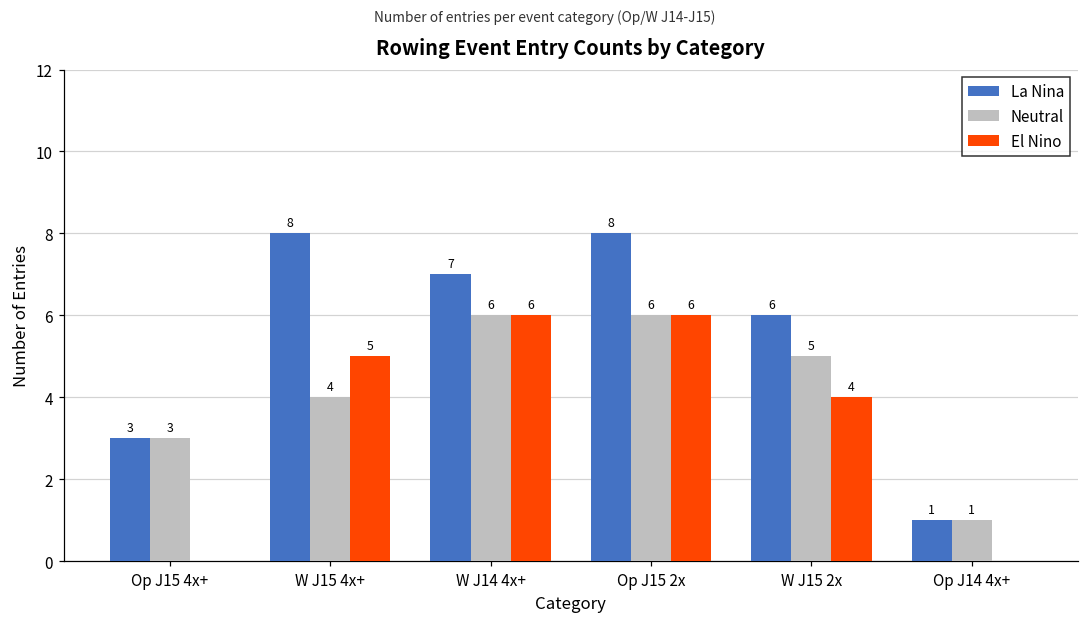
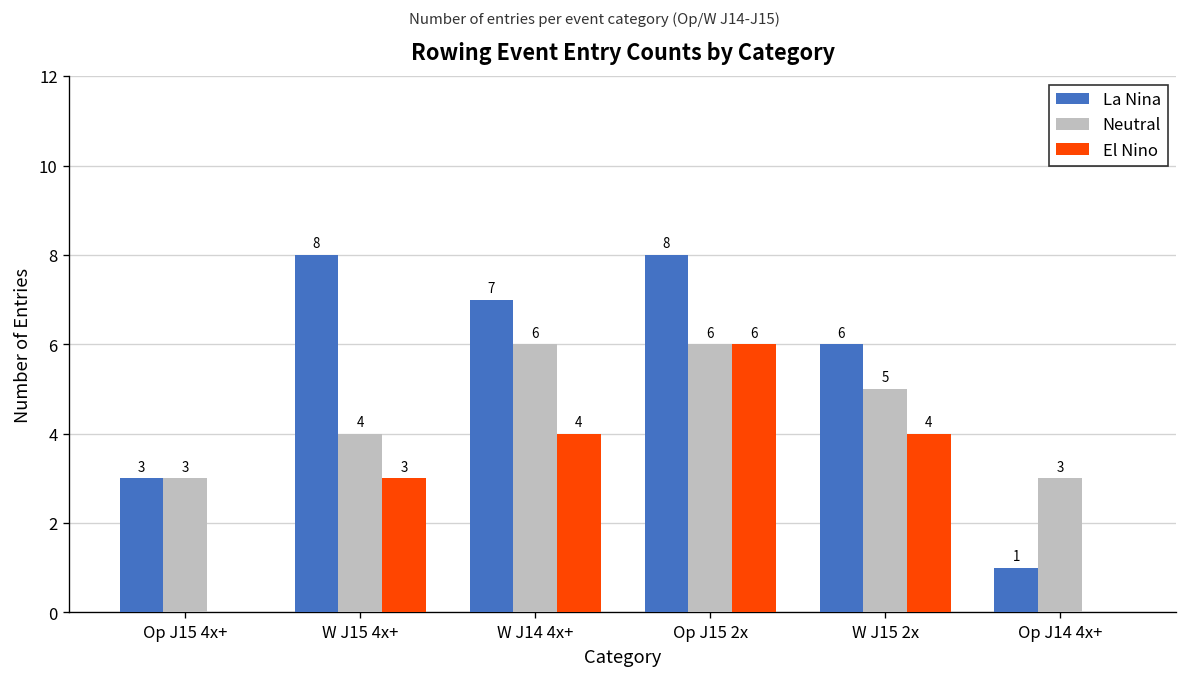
  {
    "La Nina": {
      "Op J15 4x+": 3,
      "W J15 4x+": 8,
      "W J14 4x+": 7,
      "Op J15 2x": 8,
      "W J15 2x": 6,
      "Op J14 4x+": 1
    },
    "Neutral": {
      "Op J15 4x+": 3,
      "W J15 4x+": 4,
      "W J14 4x+": 6,
      "Op J15 2x": 6,
      "W J15 2x": 5,
-     "Op J14 4x+": 1
+     "Op J14 4x+": 3
    },
    "El Nino": {
-     "W J15 4x+": 5,
-     "W J14 4x+": 6,
+     "W J15 4x+": 3,
+     "W J14 4x+": 4,
      "Op J15 2x": 6,
      "W J15 2x": 4
    }
  }
